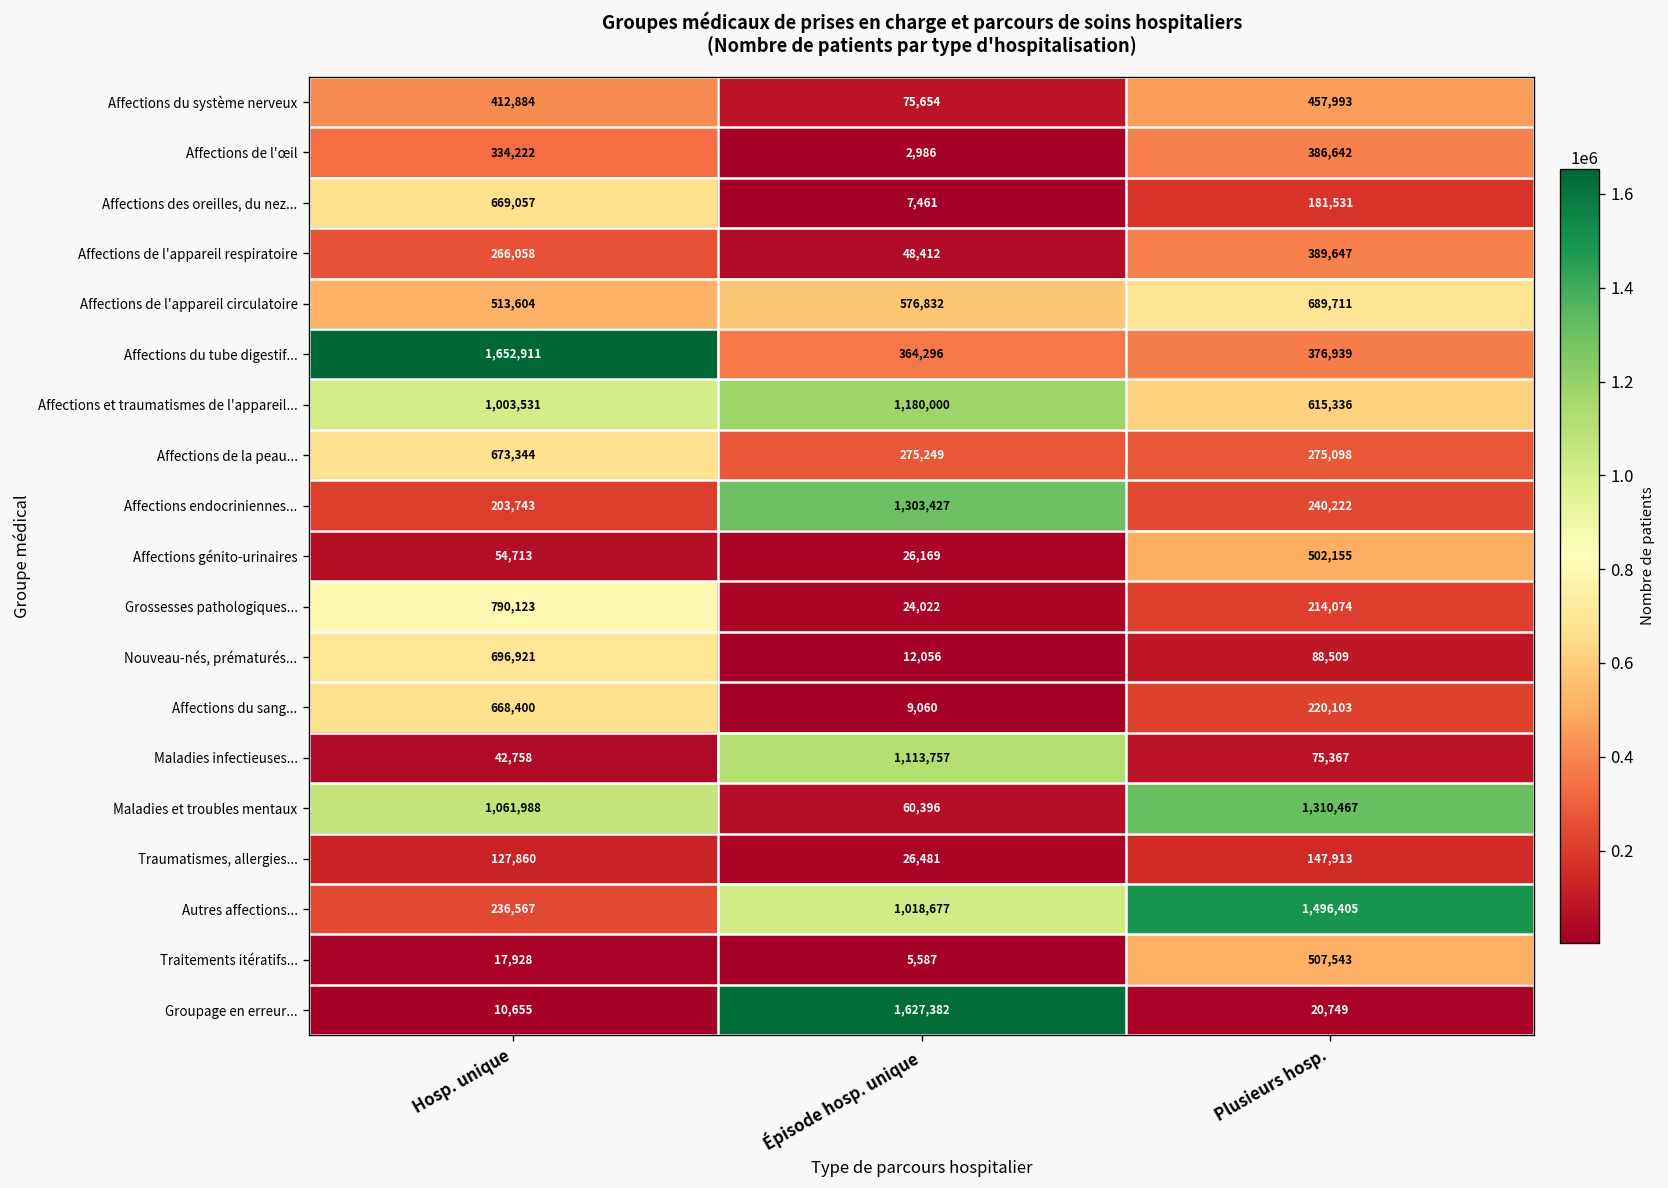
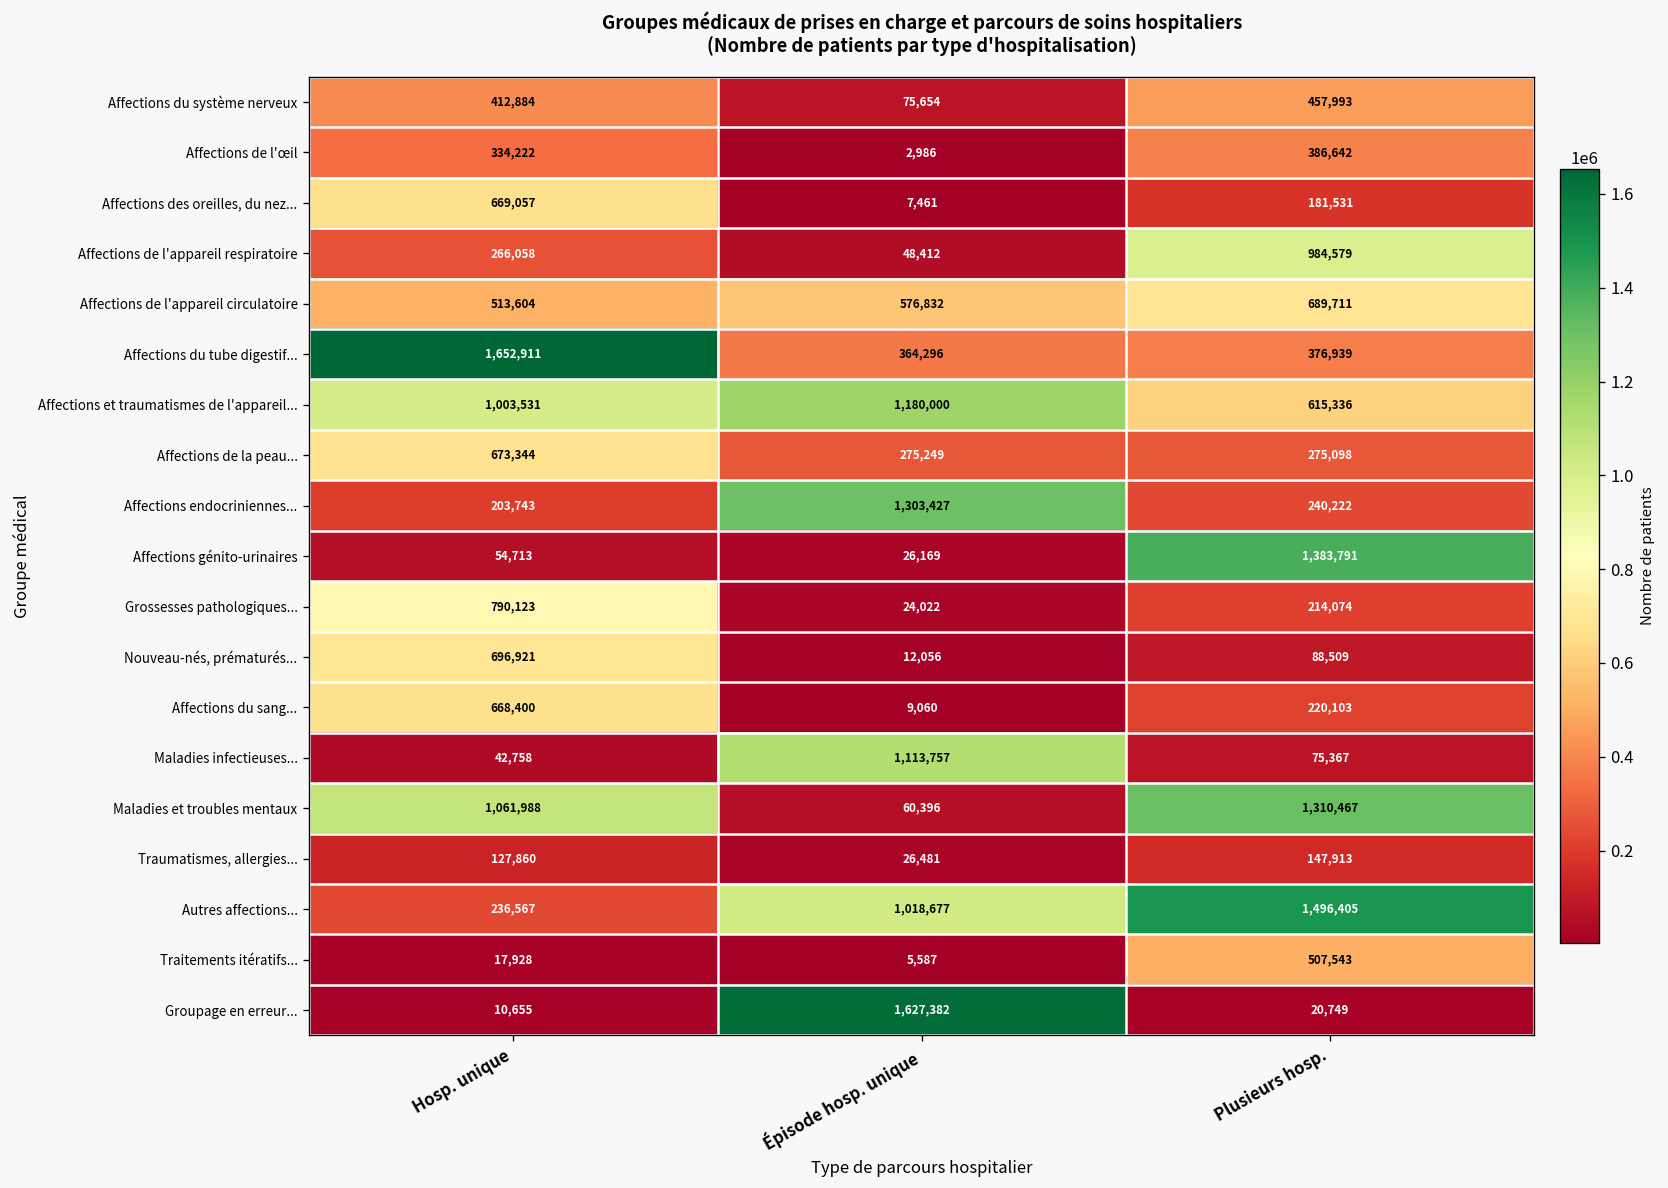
  {
    "Affections du système nerveux": {
      "Hosp. unique": "412,884",
      "Épisode hosp. unique": "75,654",
      "Plusieurs hosp.": "457,993"
    },
    "Affections de l'œil": {
      "Hosp. unique": "334,222",
      "Épisode hosp. unique": "2,986",
      "Plusieurs hosp.": "386,642"
    },
    "Affections des oreilles, du nez...": {
      "Hosp. unique": "669,057",
      "Épisode hosp. unique": "7,461",
      "Plusieurs hosp.": "181,531"
    },
    "Affections de l'appareil respiratoire": {
      "Hosp. unique": "266,058",
      "Épisode hosp. unique": "48,412",
-     "Plusieurs hosp.": "389,647"
+     "Plusieurs hosp.": "984,579"
    },
    "Affections de l'appareil circulatoire": {
      "Hosp. unique": "513,604",
      "Épisode hosp. unique": "576,832",
      "Plusieurs hosp.": "689,711"
    },
    "Affections du tube digestif...": {
      "Hosp. unique": "1,652,911",
      "Épisode hosp. unique": "364,296",
      "Plusieurs hosp.": "376,939"
    },
    "Affections et traumatismes de l'appareil...": {
      "Hosp. unique": "1,003,531",
      "Épisode hosp. unique": "1,180,000",
      "Plusieurs hosp.": "615,336"
    },
    "Affections de la peau...": {
      "Hosp. unique": "673,344",
      "Épisode hosp. unique": "275,249",
      "Plusieurs hosp.": "275,098"
    },
    "Affections endocriniennes...": {
      "Hosp. unique": "203,743",
      "Épisode hosp. unique": "1,303,427",
      "Plusieurs hosp.": "240,222"
    },
    "Affections génito-urinaires": {
      "Hosp. unique": "54,713",
      "Épisode hosp. unique": "26,169",
-     "Plusieurs hosp.": "502,155"
+     "Plusieurs hosp.": "1,383,791"
    },
    "Grossesses pathologiques...": {
      "Hosp. unique": "790,123",
      "Épisode hosp. unique": "24,022",
      "Plusieurs hosp.": "214,074"
    },
    "Nouveau-nés, prématurés...": {
      "Hosp. unique": "696,921",
      "Épisode hosp. unique": "12,056",
      "Plusieurs hosp.": "88,509"
    },
    "Affections du sang...": {
      "Hosp. unique": "668,400",
      "Épisode hosp. unique": "9,060",
      "Plusieurs hosp.": "220,103"
    },
    "Maladies infectieuses...": {
      "Hosp. unique": "42,758",
      "Épisode hosp. unique": "1,113,757",
      "Plusieurs hosp.": "75,367"
    },
    "Maladies et troubles mentaux": {
      "Hosp. unique": "1,061,988",
      "Épisode hosp. unique": "60,396",
      "Plusieurs hosp.": "1,310,467"
    },
    "Traumatismes, allergies...": {
      "Hosp. unique": "127,860",
      "Épisode hosp. unique": "26,481",
      "Plusieurs hosp.": "147,913"
    },
    "Autres affections...": {
      "Hosp. unique": "236,567",
      "Épisode hosp. unique": "1,018,677",
      "Plusieurs hosp.": "1,496,405"
    },
    "Traitements itératifs...": {
      "Hosp. unique": "17,928",
      "Épisode hosp. unique": "5,587",
      "Plusieurs hosp.": "507,543"
    },
    "Groupage en erreur...": {
      "Hosp. unique": "10,655",
      "Épisode hosp. unique": "1,627,382",
      "Plusieurs hosp.": "20,749"
    }
  }
